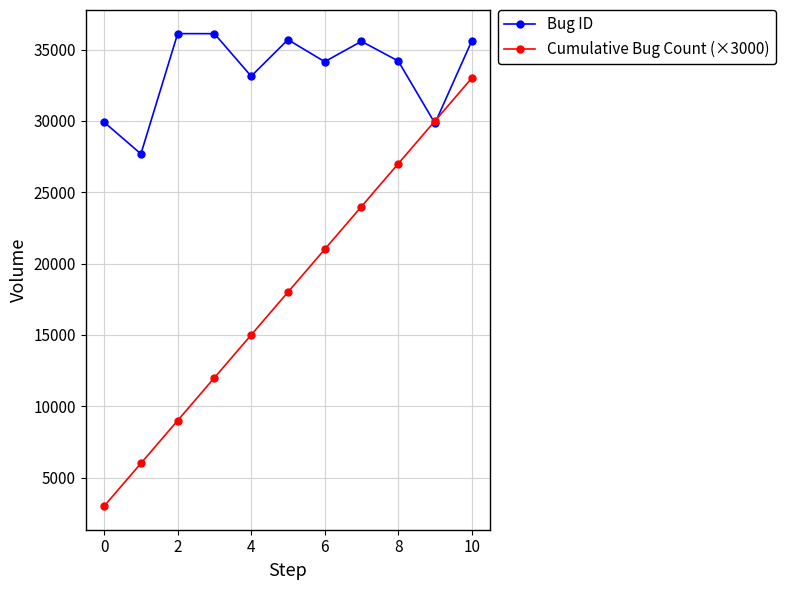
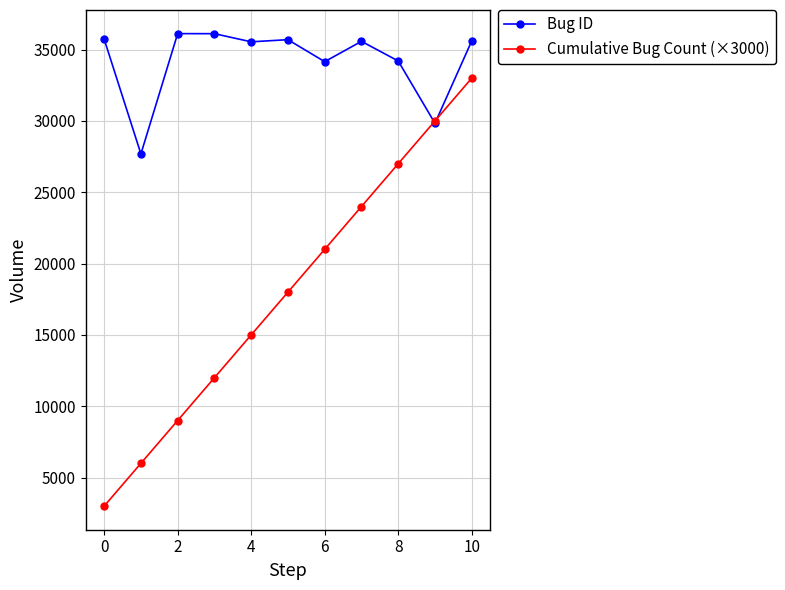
  {
    "Bug ID": {
-     "0": 29900,
+     "0": 35700,
      "2": 36100,
-     "4": 33100,
+     "4": 35500,
      "6": 34200,
      "8": 34200,
      "10": 35600
    },
    "Cumulative Bug Count (×3000)": {
      "0": 3000,
      "2": 9000,
      "4": 15000,
      "6": 21000,
      "8": 27000,
      "10": 33000
    }
  }
